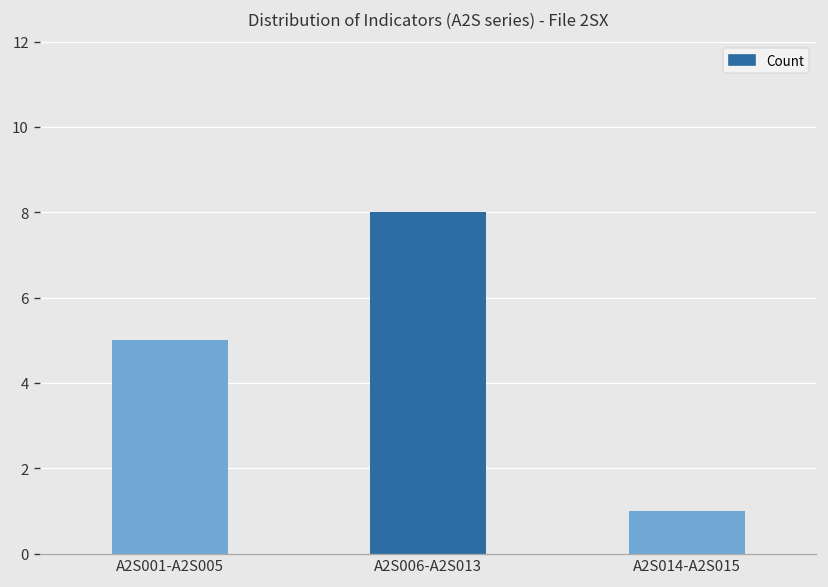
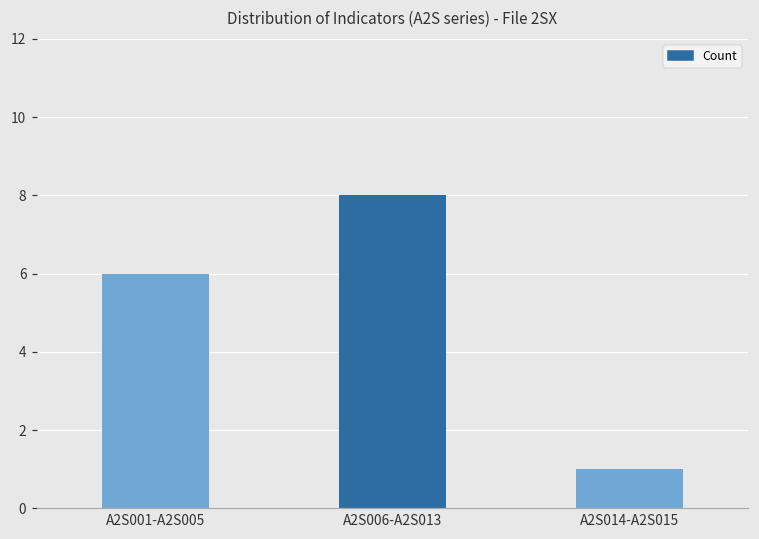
  {
-   "A2S001-A2S005": 5,
+   "A2S001-A2S005": 6,
    "A2S006-A2S013": 8,
    "A2S014-A2S015": 1
  }
